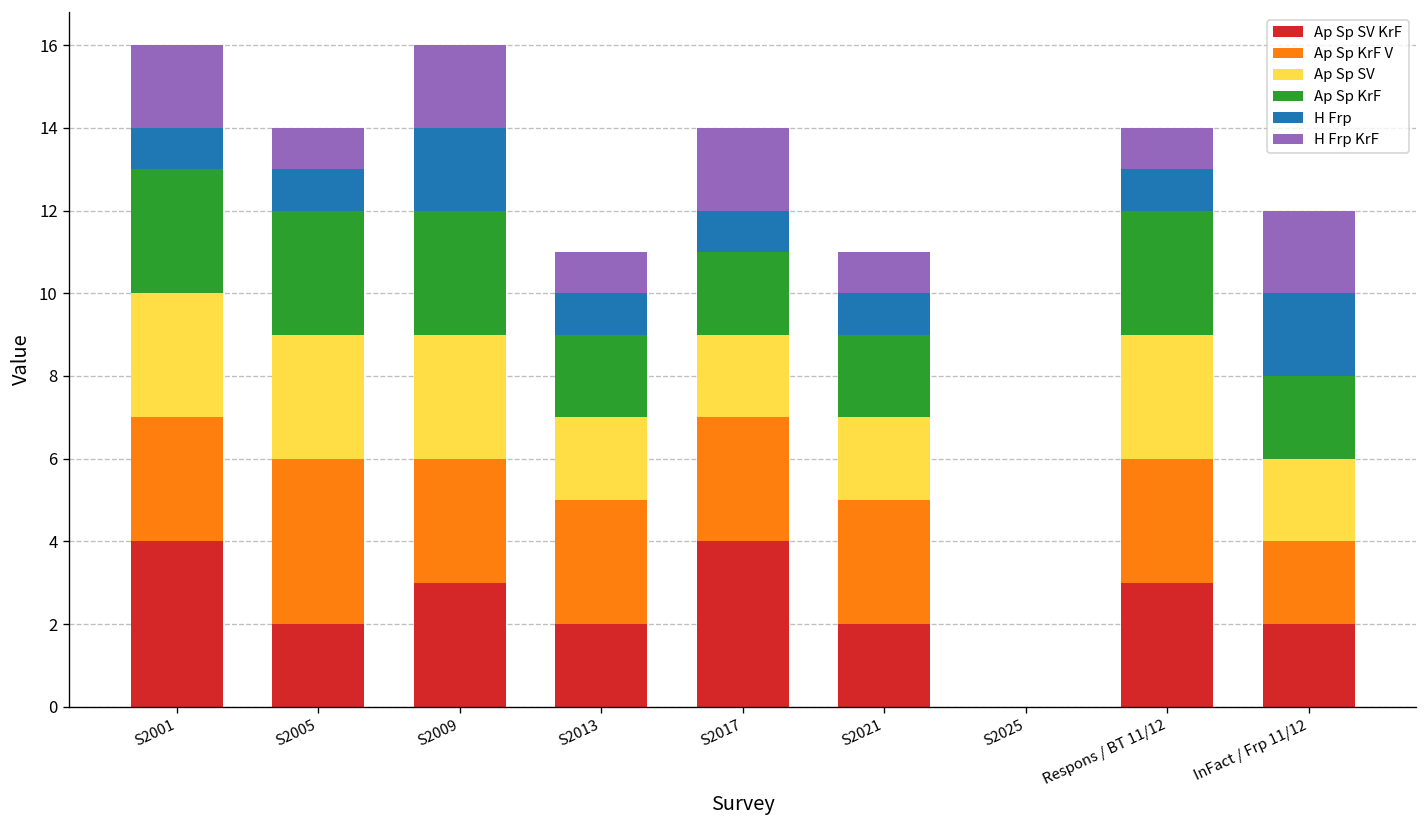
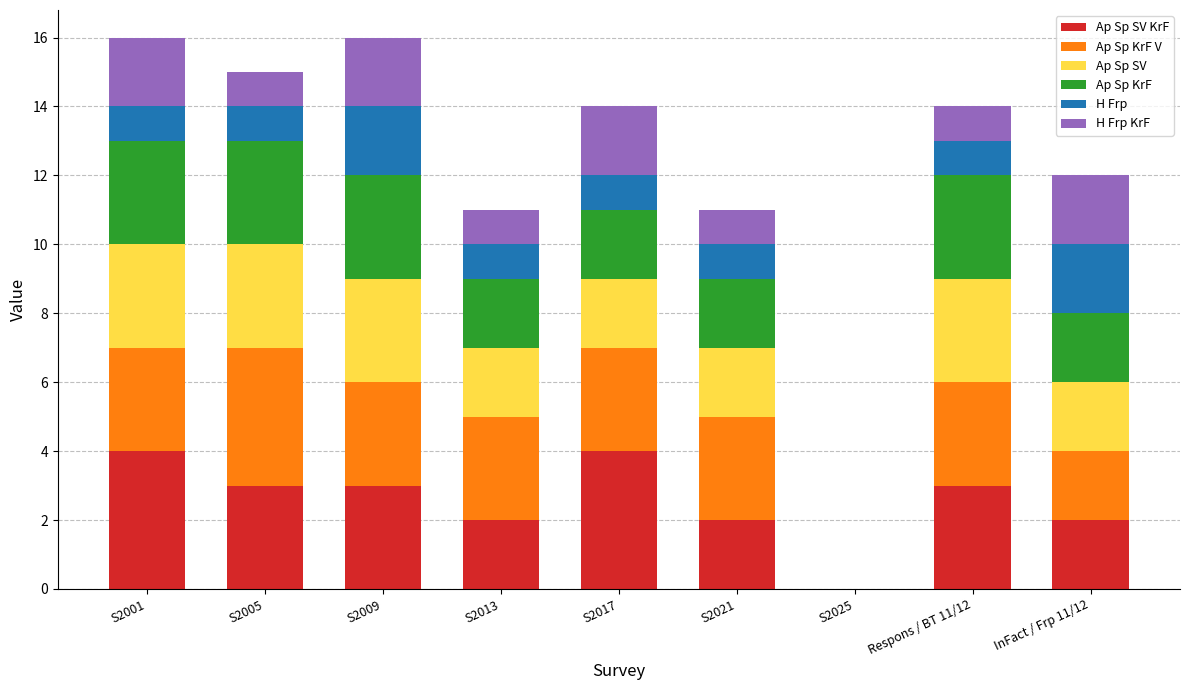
  {
    "Ap Sp SV KrF": {
      "S2001": 4,
-     "S2005": 2,
+     "S2005": 3,
      "S2009": 3,
      "S2013": 2,
      "S2017": 4,
      "S2021": 2,
      "S2025": 0,
      "Respons / BT 11/12": 3,
      "InFact / Frp 11/12": 2
    },
    "Ap Sp KrF V": {
      "S2001": 3,
      "S2005": 4,
      "S2009": 3,
      "S2013": 3,
      "S2017": 3,
      "S2021": 3,
      "S2025": 0,
      "Respons / BT 11/12": 3,
      "InFact / Frp 11/12": 2
    },
    "Ap Sp SV": {
      "S2001": 3,
      "S2005": 3,
      "S2009": 3,
      "S2013": 2,
      "S2017": 2,
      "S2021": 2,
      "S2025": 0,
      "Respons / BT 11/12": 3,
      "InFact / Frp 11/12": 2
    },
    "Ap Sp KrF": {
      "S2001": 3,
      "S2005": 3,
      "S2009": 3,
      "S2013": 2,
      "S2017": 2,
      "S2021": 2,
      "S2025": 0,
      "Respons / BT 11/12": 3,
      "InFact / Frp 11/12": 2
    },
    "H Frp": {
      "S2001": 1,
      "S2005": 1,
      "S2009": 2,
      "S2013": 1,
      "S2017": 1,
      "S2021": 1,
      "S2025": 0,
      "Respons / BT 11/12": 1,
      "InFact / Frp 11/12": 2
    },
    "H Frp KrF": {
      "S2001": 2,
      "S2005": 1,
      "S2009": 2,
      "S2013": 1,
      "S2017": 2,
      "S2021": 1,
      "S2025": 0,
      "Respons / BT 11/12": 1,
      "InFact / Frp 11/12": 2
    }
  }
